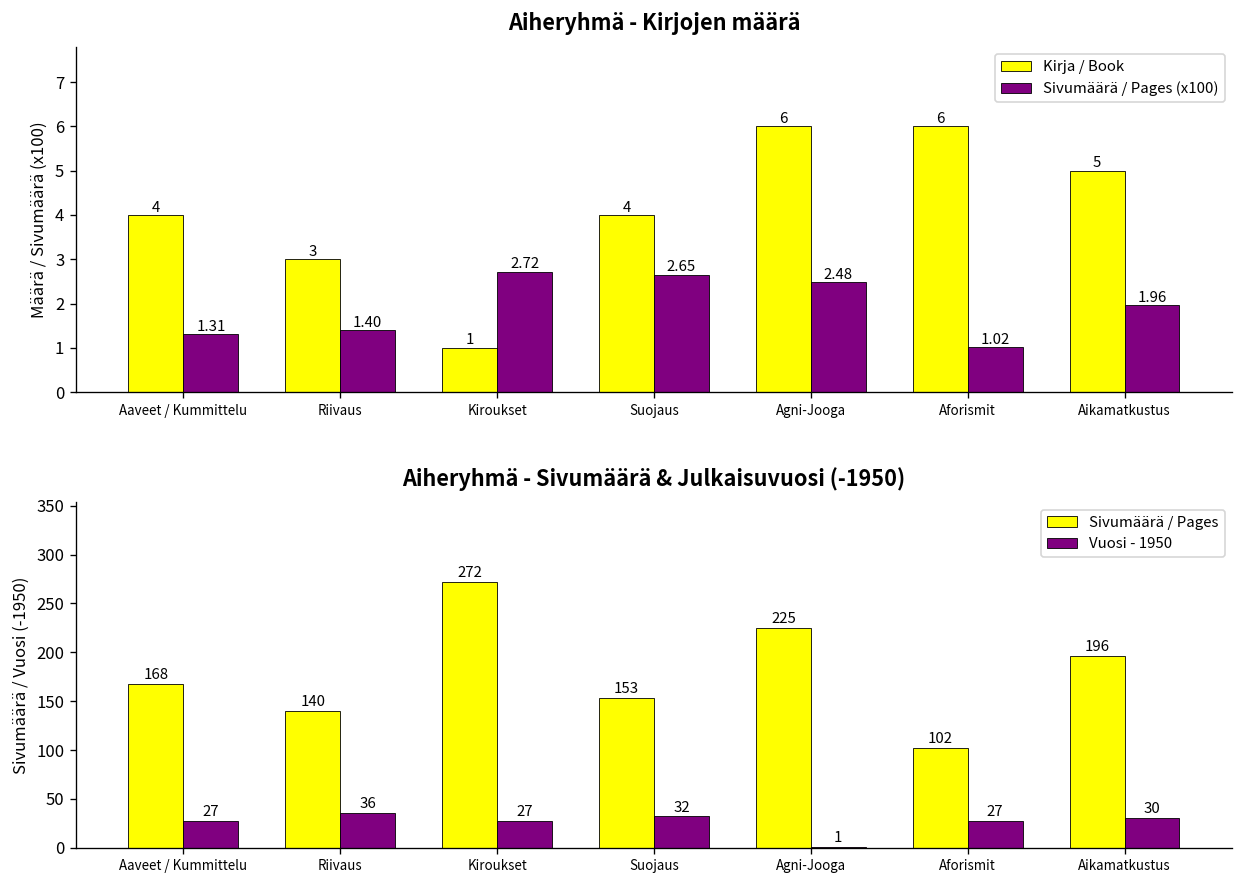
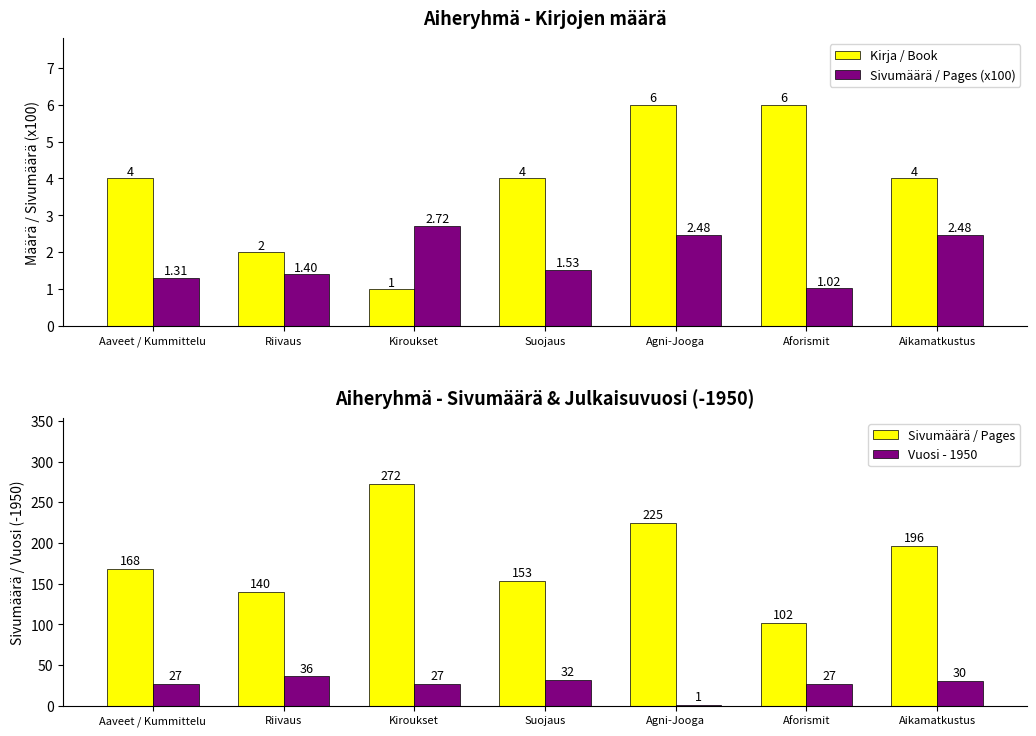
  {
    "Aiheryhmä - Kirjojen määrä": {
      "Kirja / Book": {
        "Aaveet / Kummittelu": 4,
-       "Riivaus": 3,
+       "Riivaus": 2,
        "Kiroukset": 1,
        "Suojaus": 4,
        "Agni-Jooga": 6,
        "Aforismit": 6,
-       "Aikamatkustus": 5
+       "Aikamatkustus": 4
      },
      "Sivumäärä / Pages (x100)": {
        "Aaveet / Kummittelu": 1.31,
        "Riivaus": 1.40,
        "Kiroukset": 2.72,
-       "Suojaus": 2.65,
+       "Suojaus": 1.53,
        "Agni-Jooga": 2.48,
        "Aforismit": 1.02,
-       "Aikamatkustus": 1.96
+       "Aikamatkustus": 2.48
      }
    },
    "Aiheryhmä - Sivumäärä & Julkaisuvuosi (-1950)": {
      "Sivumäärä / Pages": {
        "Aaveet / Kummittelu": 168,
        "Riivaus": 140,
        "Kiroukset": 272,
        "Suojaus": 153,
        "Agni-Jooga": 225,
        "Aforismit": 102,
        "Aikamatkustus": 196
      },
      "Vuosi - 1950": {
        "Aaveet / Kummittelu": 27,
        "Riivaus": 36,
        "Kiroukset": 27,
        "Suojaus": 32,
        "Agni-Jooga": 1,
        "Aforismit": 27,
        "Aikamatkustus": 30
      }
    }
  }
